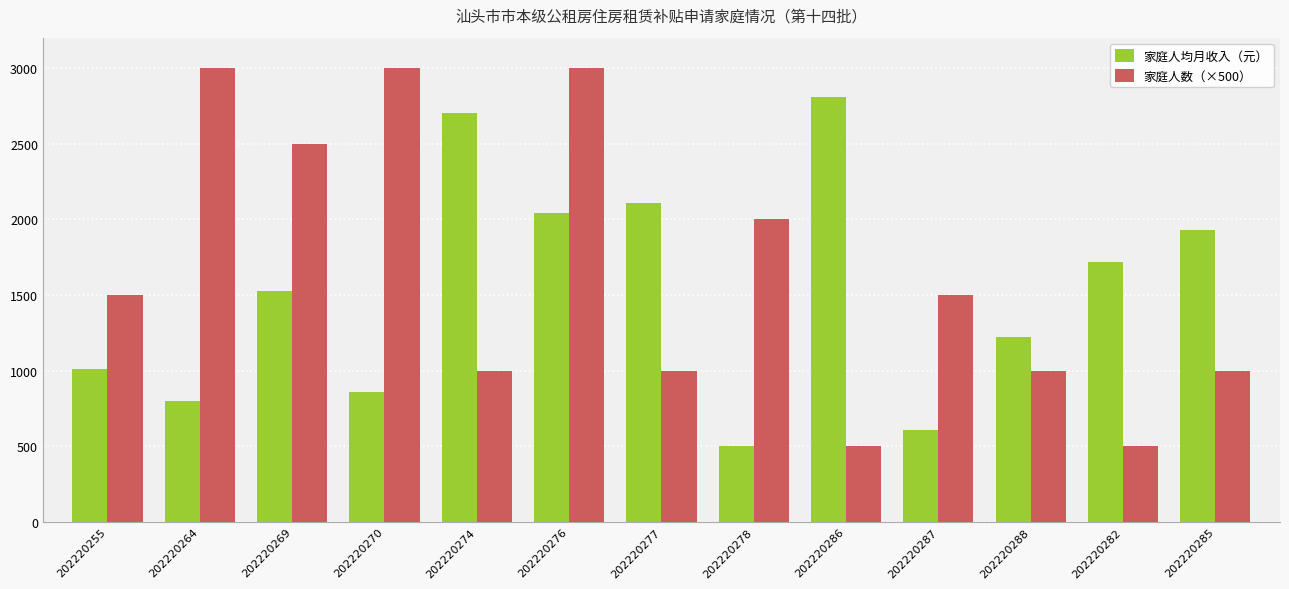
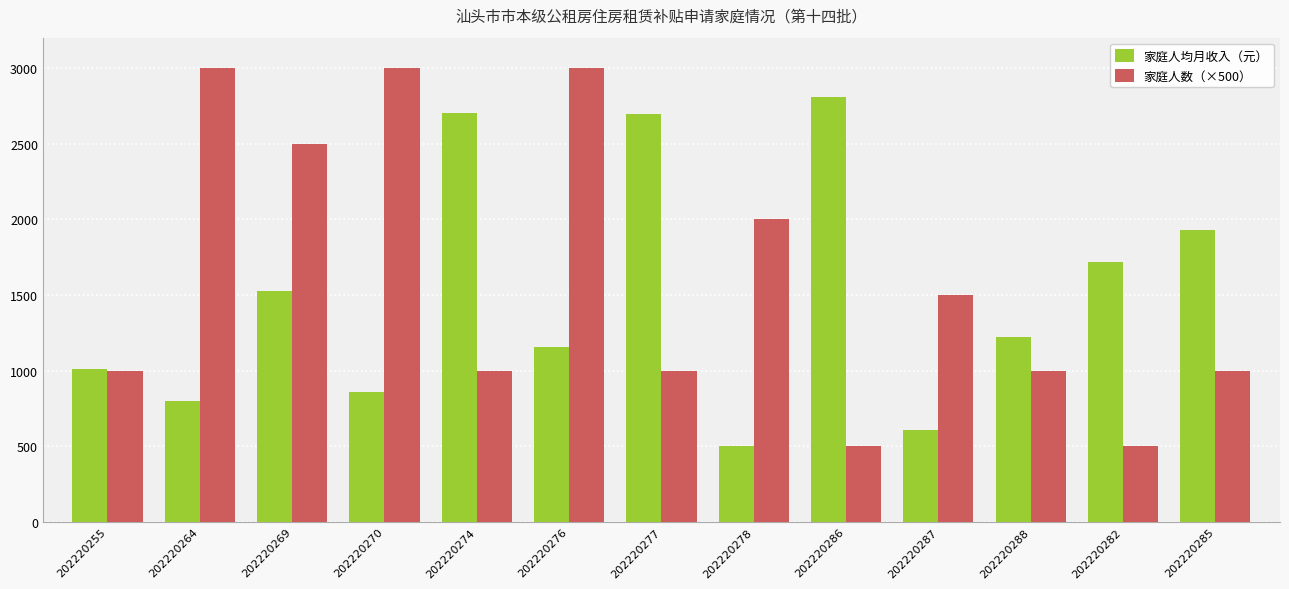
  {
    "家庭人均月收入（元）": {
      "202220255": 1010,
      "202220264": 800,
      "202220269": 1520,
      "202220270": 860,
      "202220274": 2700,
-     "202220276": 2040,
-     "202220277": 2110,
+     "202220276": 1150,
+     "202220277": 2690,
      "202220278": 500,
      "202220286": 2810,
      "202220287": 610,
      "202220288": 1230,
      "202220282": 1720,
      "202220285": 1930
    },
    "家庭人数（×500）": {
-     "202220255": 1500,
+     "202220255": 1000,
      "202220264": 3000,
      "202220269": 2500,
      "202220270": 3000,
      "202220274": 1000,
      "202220276": 3000,
      "202220277": 1000,
      "202220278": 2000,
      "202220286": 500,
      "202220287": 1500,
      "202220288": 1000,
      "202220282": 500,
      "202220285": 1000
    }
  }
